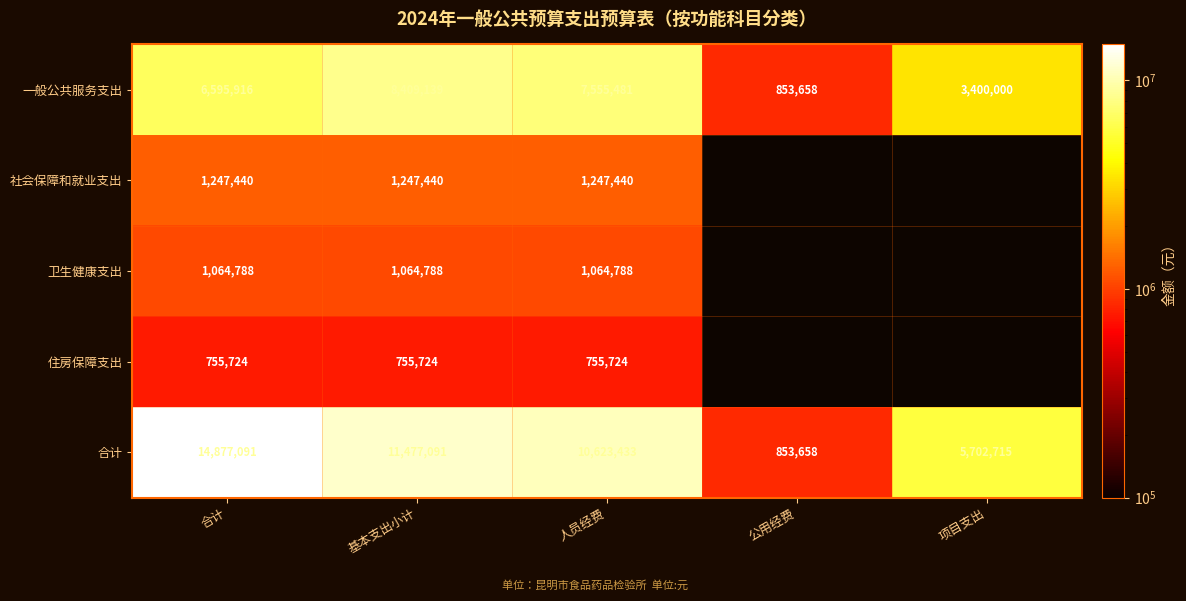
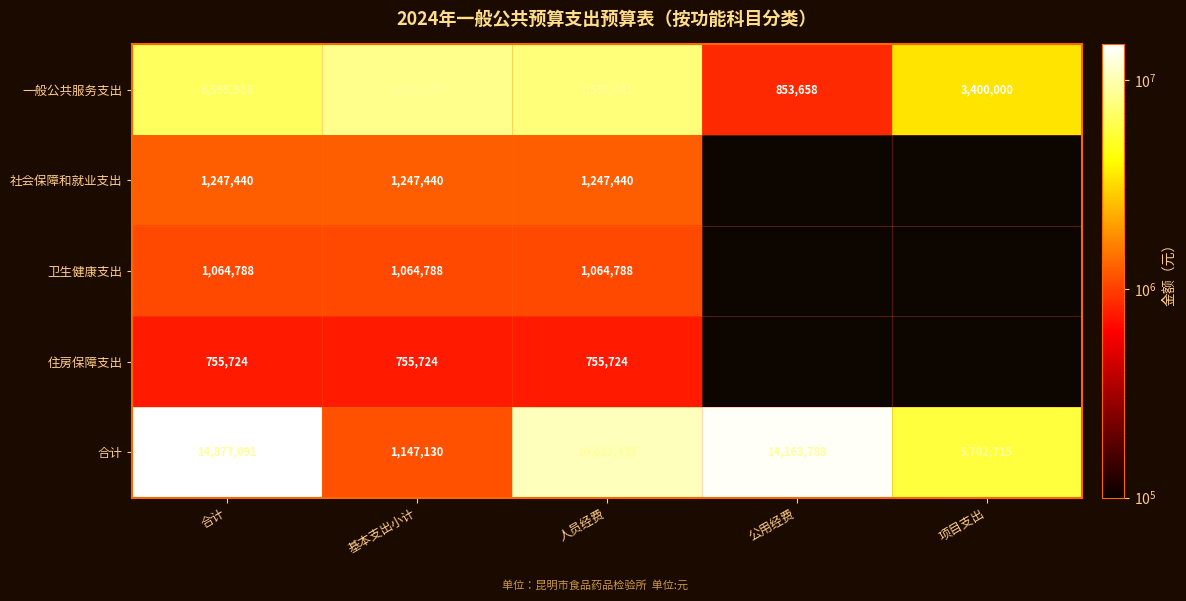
  {
    "一般公共服务支出": {
      "合计": "6,595,916",
      "公用经费": "853,658",
      "项目支出": "3,400,000"
    },
    "社会保障和就业支出": {
      "合计": "1,247,440",
      "基本支出小计": "1,247,440",
      "人员经费": "1,247,440"
    },
    "卫生健康支出": {
      "合计": "1,064,788",
      "基本支出小计": "1,064,788",
      "人员经费": "1,064,788"
    },
    "住房保障支出": {
      "合计": "755,724",
      "基本支出小计": "755,724",
      "人员经费": "755,724"
    },
    "合计": {
      "合计": "14,877,091",
-     "基本支出小计": "11,477,091",
-     "公用经费": "853,658",
+     "基本支出小计": "1,147,130",
+     "公用经费": "14,163,788",
      "项目支出": "5,702,715"
    }
  }
